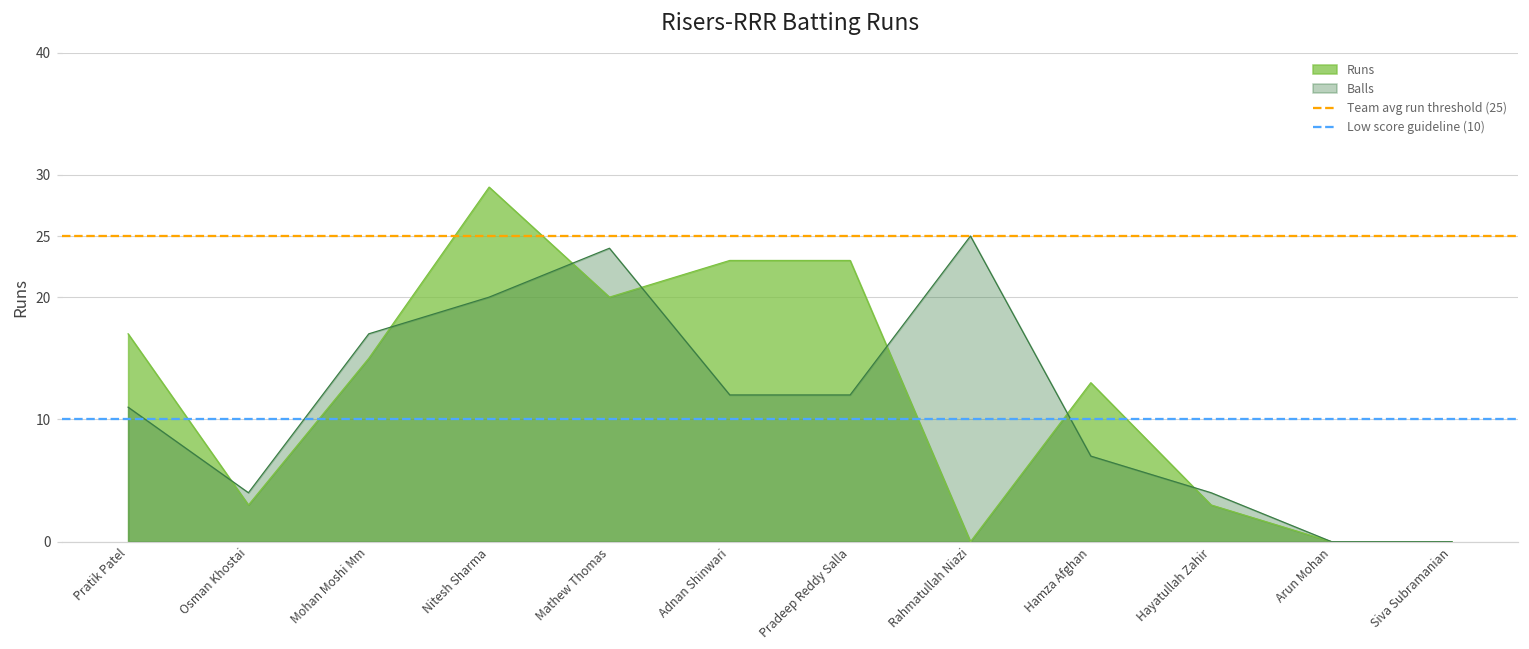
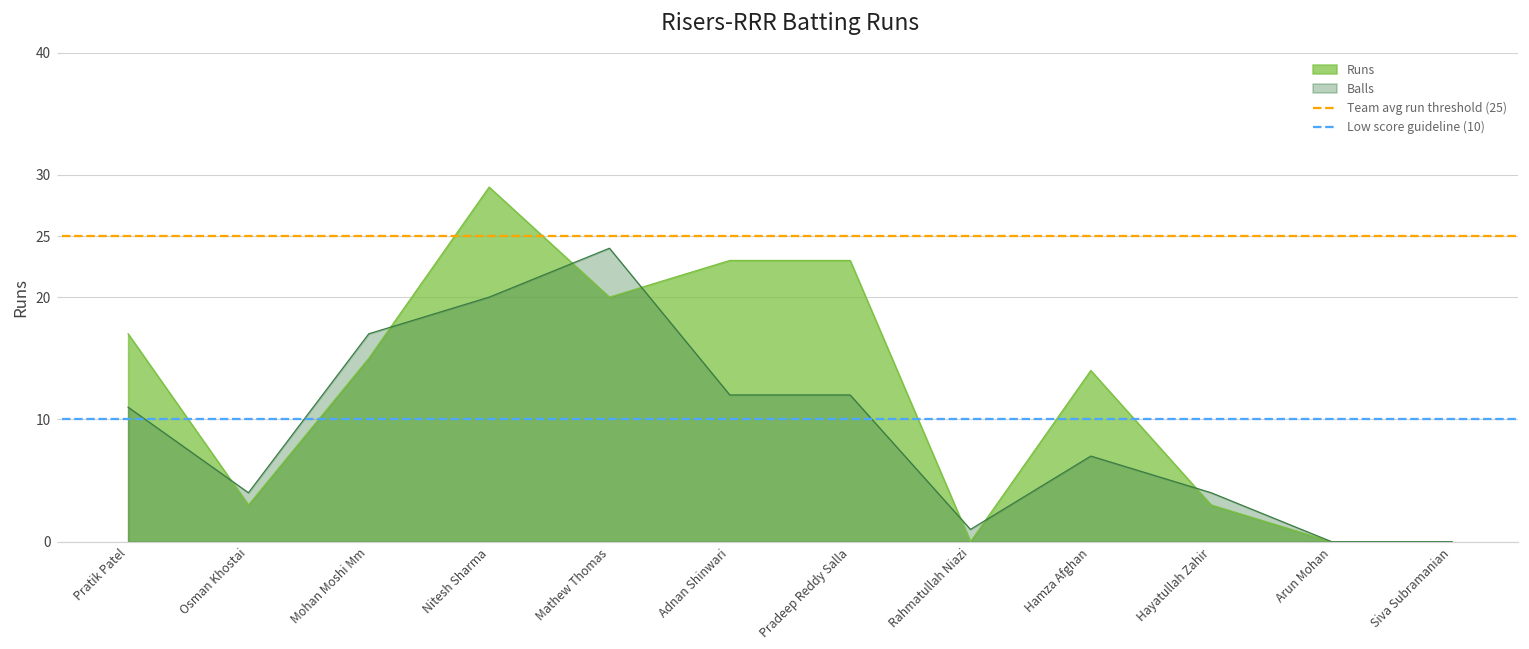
  {
    "Runs": {
      "Pratik Patel": 17,
      "Osman Khostai": 3,
      "Mohan Moshi Mm": 15,
      "Nitesh Sharma": 29,
      "Mathew Thomas": 20,
      "Adnan Shinwari": 23,
      "Pradeep Reddy Salla": 23,
      "Rahmatullah Niazi": 0,
-     "Hamza Afghan": 13,
+     "Hamza Afghan": 14,
      "Hayatullah Zahir": 3
    },
    "Balls": {
      "Pratik Patel": 11,
      "Osman Khostai": 4,
      "Mohan Moshi Mm": 17,
      "Nitesh Sharma": 20,
      "Mathew Thomas": 24,
      "Adnan Shinwari": 12,
      "Pradeep Reddy Salla": 12,
-     "Rahmatullah Niazi": 25,
+     "Rahmatullah Niazi": 1,
      "Hamza Afghan": 7,
      "Hayatullah Zahir": 4
    }
  }
